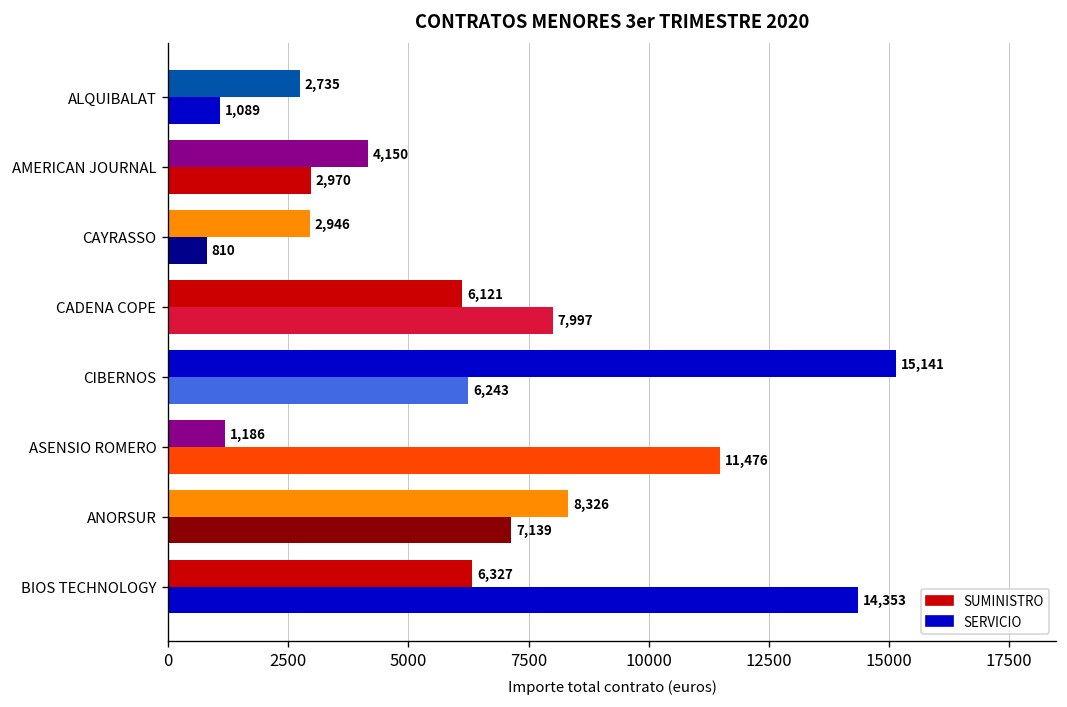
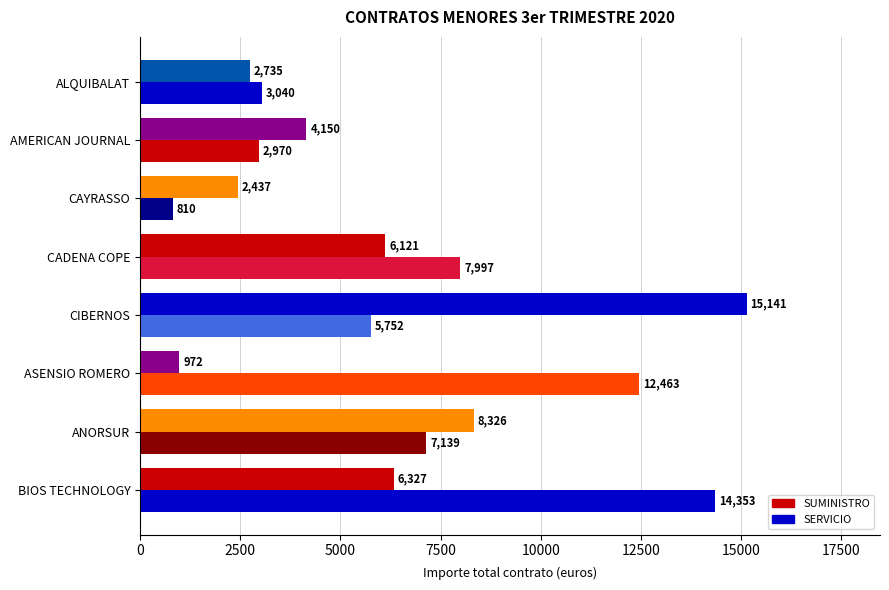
  {
    "SUMINISTRO": {
      "ALQUIBALAT": "2,735",
      "AMERICAN JOURNAL": "4,150",
-     "CAYRASSO": "2,946",
+     "CAYRASSO": "2,437",
      "CADENA COPE": "6,121",
      "CIBERNOS": "15,141",
-     "ASENSIO ROMERO": "1,186",
+     "ASENSIO ROMERO": "972",
      "ANORSUR": "8,326",
      "BIOS TECHNOLOGY": "6,327"
    },
    "SERVICIO": {
-     "ALQUIBALAT": "1,089",
+     "ALQUIBALAT": "3,040",
      "AMERICAN JOURNAL": "2,970",
      "CAYRASSO": "810",
      "CADENA COPE": "7,997",
-     "CIBERNOS": "6,243",
-     "ASENSIO ROMERO": "11,476",
+     "CIBERNOS": "5,752",
+     "ASENSIO ROMERO": "12,463",
      "ANORSUR": "7,139",
      "BIOS TECHNOLOGY": "14,353"
    }
  }
